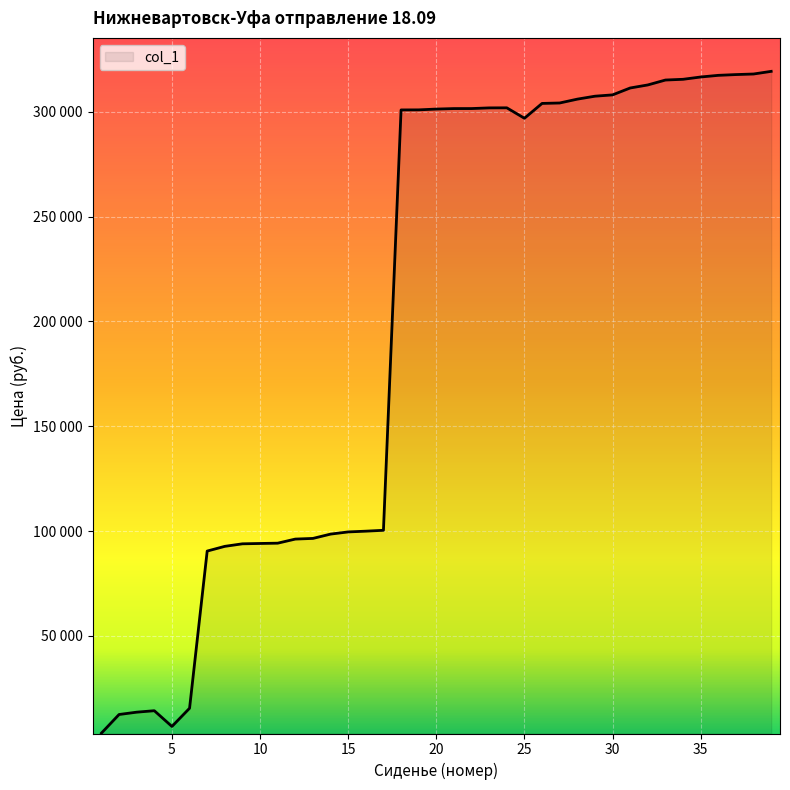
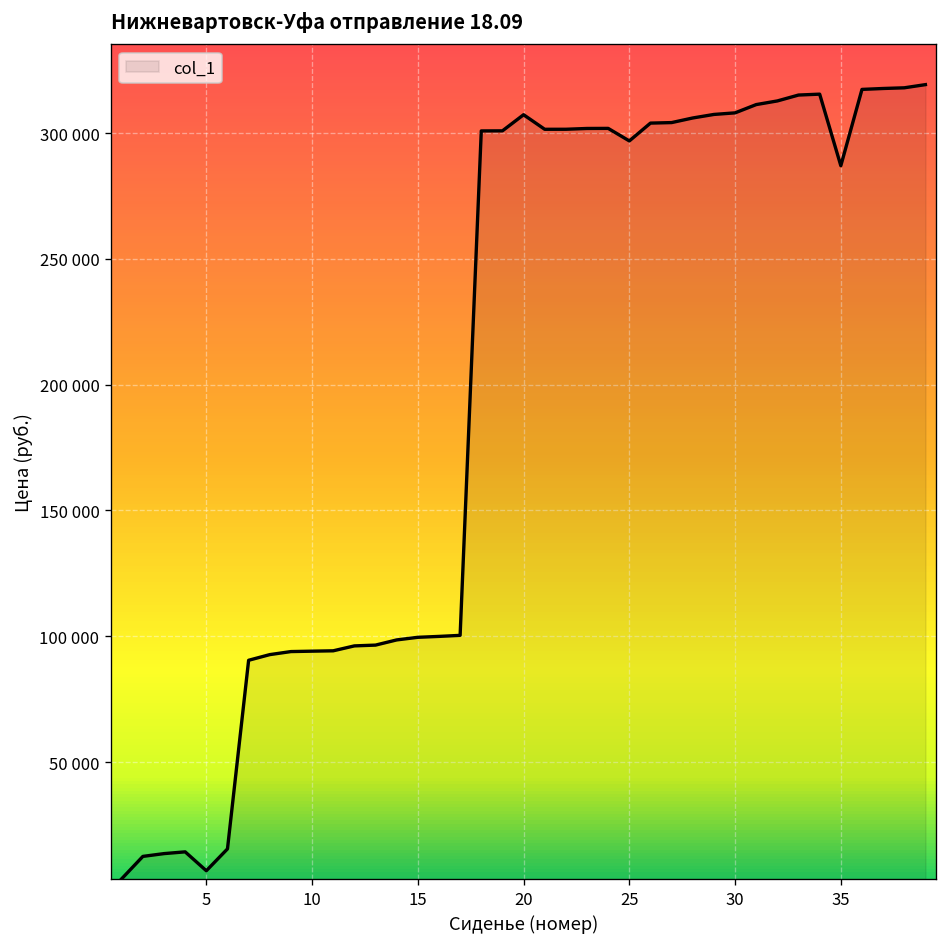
  {
    "5": 7000,
    "10": 94000,
    "15": 100000,
-   "20": 301000,
+   "20": 307000,
    "25": 297000,
    "30": 308000,
-   "35": 317000
+   "35": 287000
  }
